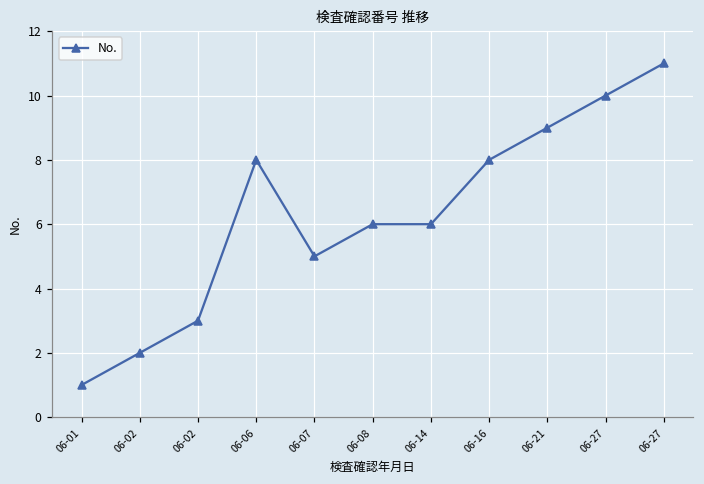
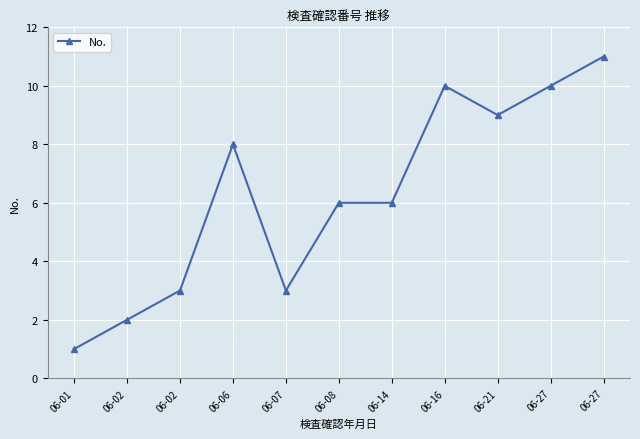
  {
    "06-01": 1,
    "06-06": 8,
-   "06-07": 5,
+   "06-07": 3,
    "06-08": 6,
    "06-14": 6,
-   "06-16": 8,
+   "06-16": 10,
    "06-21": 9
  }
